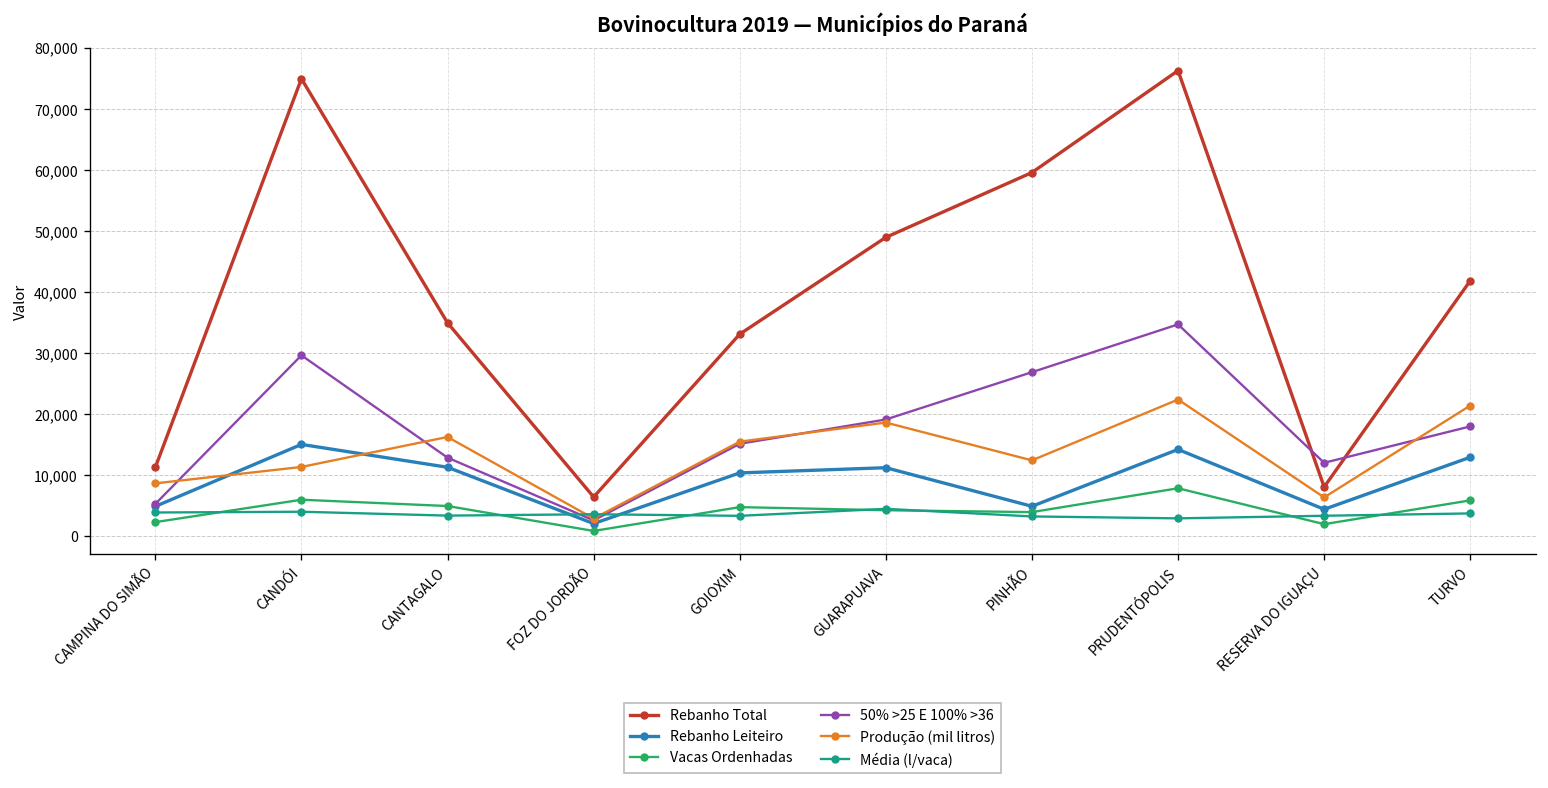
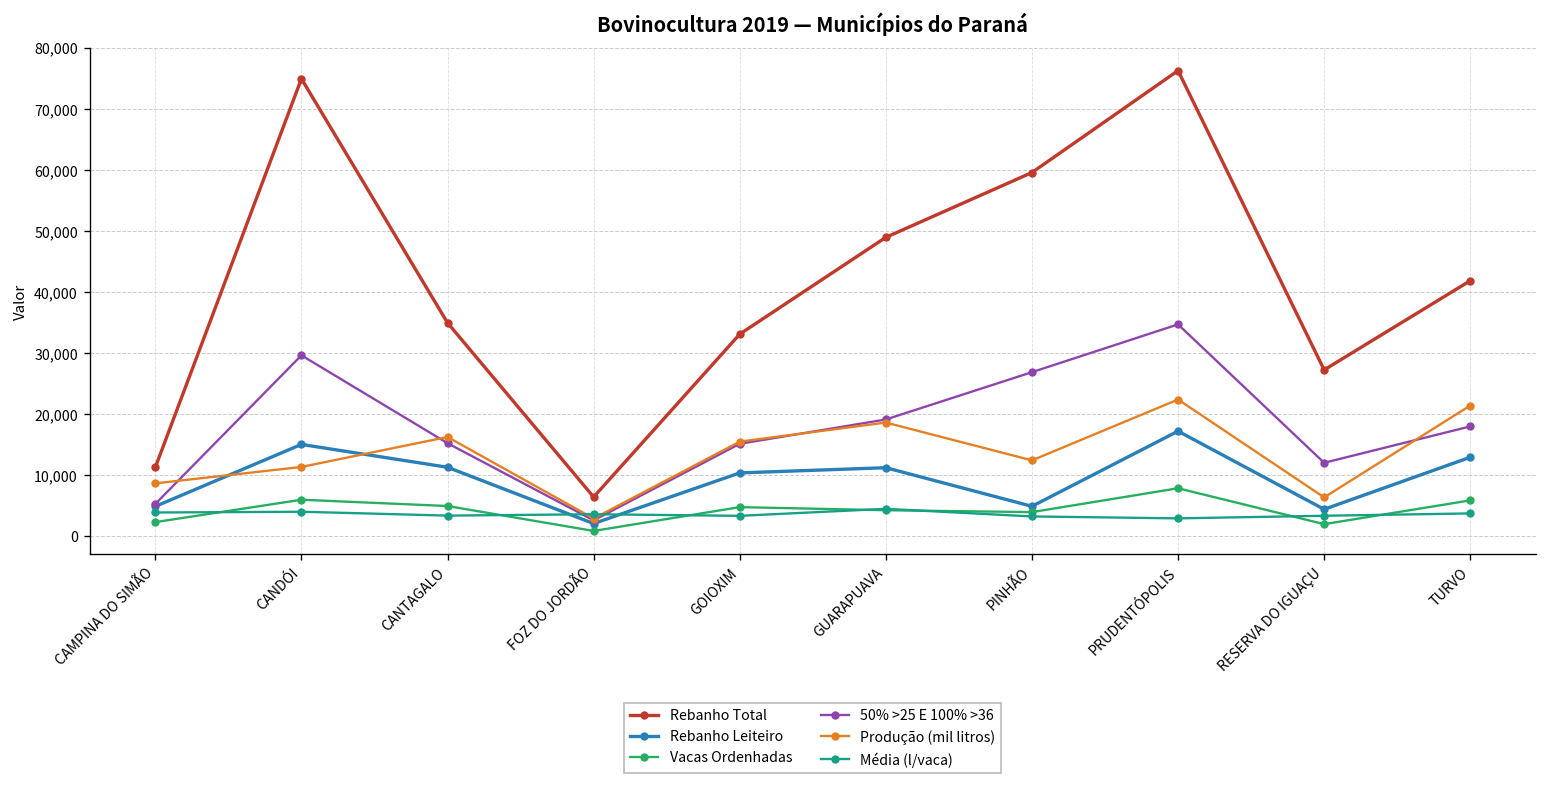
  {
    "Rebanho Total": {
      "CAMPINA DO SIMÃO": "11,000",
      "CANDÓI": "75,000",
      "CANTAGALO": "35,000",
      "FOZ DO JORDÃO": "6,000",
      "GOIOXIM": "33,000",
      "GUARAPUAVA": "49,000",
      "PINHÃO": "60,000",
      "PRUDENTÓPOLIS": "76,000",
-     "RESERVA DO IGUAÇU": "8,000",
+     "RESERVA DO IGUAÇU": "27,000",
      "TURVO": "42,000"
    },
    "Rebanho Leiteiro": {
      "CANDÓI": "15,000",
      "CANTAGALO": "11,000",
      "FOZ DO JORDÃO": "2,000",
      "GOIOXIM": "10,000",
      "GUARAPUAVA": "11,000",
      "PINHÃO": "5,000",
-     "PRUDENTÓPOLIS": "14,000",
+     "PRUDENTÓPOLIS": "17,000",
      "RESERVA DO IGUAÇU": "4,000",
      "TURVO": "13,000"
    },
    "50% >25 E 100% >36": {
      "CANDÓI": "30,000",
-     "CANTAGALO": "13,000",
+     "CANTAGALO": "15,000",
      "GUARAPUAVA": "19,000",
      "PINHÃO": "27,000",
      "PRUDENTÓPOLIS": "35,000",
      "RESERVA DO IGUAÇU": "12,000",
      "TURVO": "18,000"
    },
    "Produção (mil litros)": {
      "CAMPINA DO SIMÃO": "9,000",
      "CANDÓI": "11,000",
      "CANTAGALO": "16,000",
      "GUARAPUAVA": "19,000",
      "PINHÃO": "12,000",
      "PRUDENTÓPOLIS": "22,000",
      "RESERVA DO IGUAÇU": "6,000",
      "TURVO": "21,000"
    }
  }
